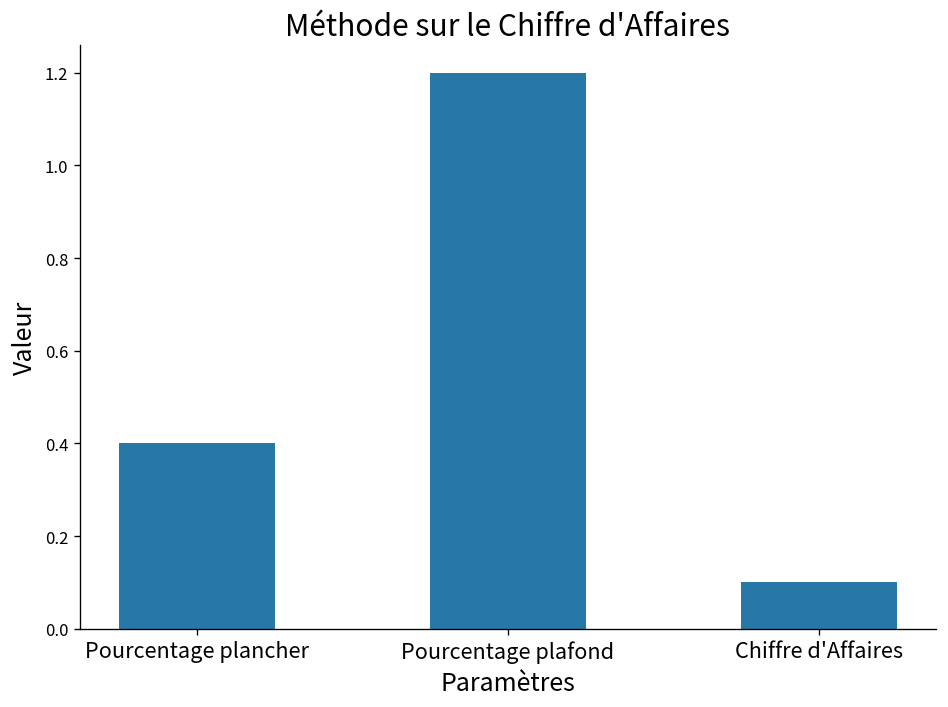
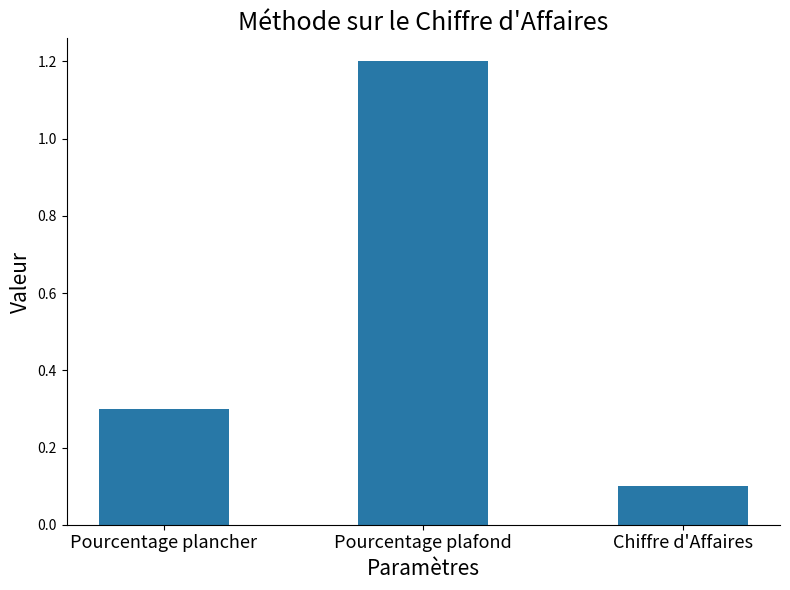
  {
-   "Pourcentage plancher": 0.4,
+   "Pourcentage plancher": 0.3,
    "Pourcentage plafond": 1.2,
    "Chiffre d'Affaires": 0.1
  }
